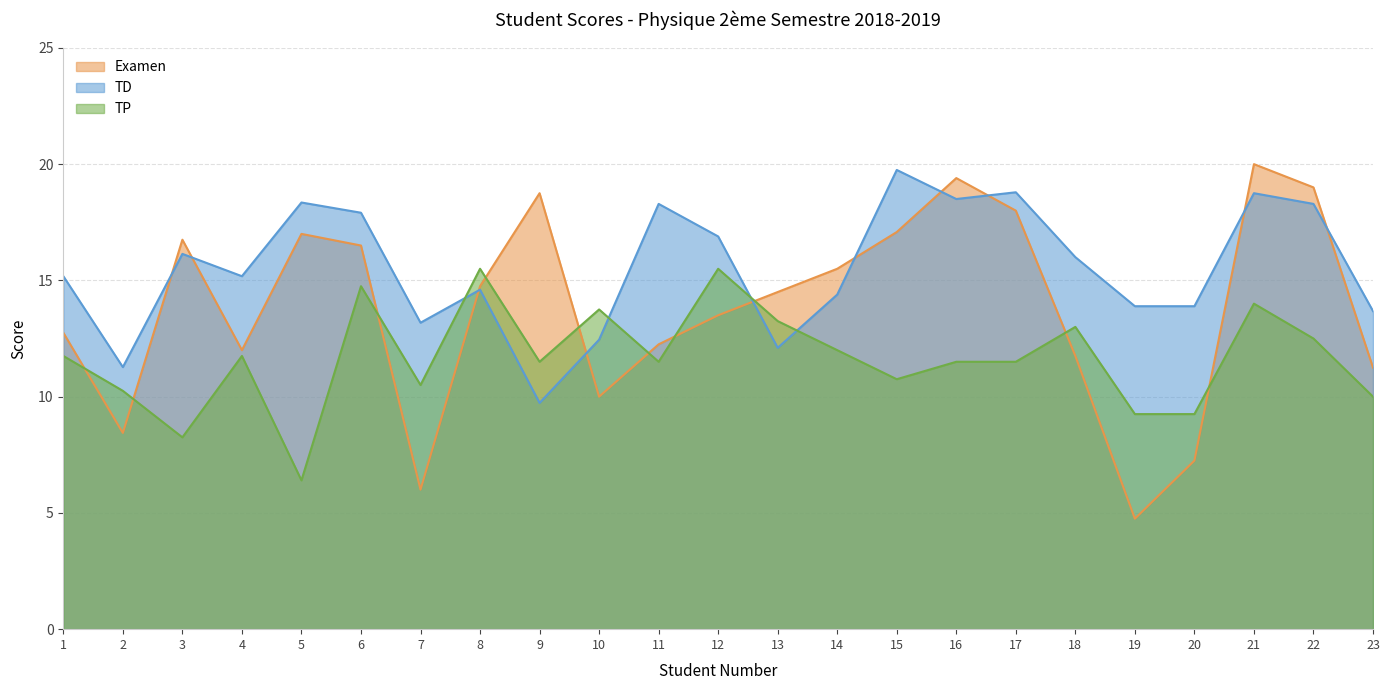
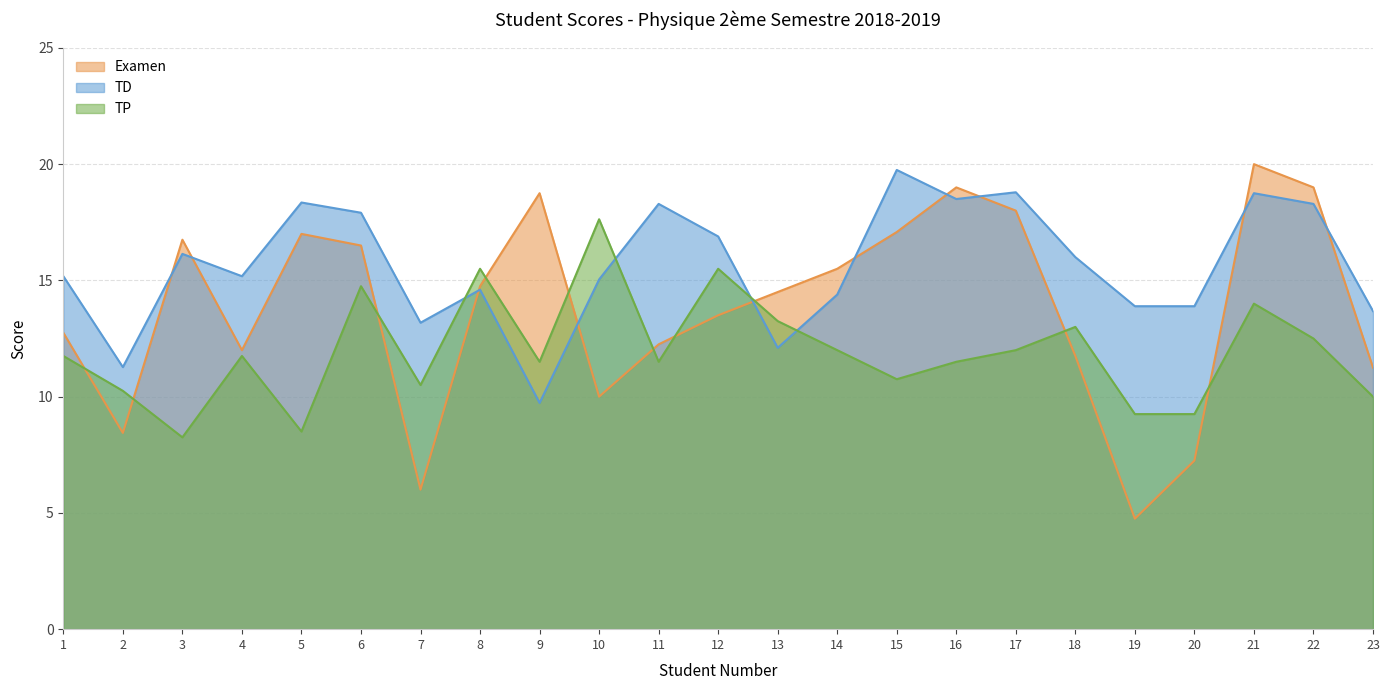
  {
    "Examen": {
      "1": 12.8,
      "2": 8.4,
      "3": 16.8,
      "4": 12.0,
      "5": 17.0,
      "6": 16.5,
      "7": 6.0,
      "8": 14.8,
      "9": 18.8,
      "10": 10.0,
      "11": 12.3,
      "12": 13.5,
      "13": 14.5,
      "14": 15.5,
      "15": 17.1,
-     "16": 19.4,
+     "16": 19.0,
      "17": 18.0,
      "18": 11.8,
      "19": 4.8,
      "20": 7.3,
      "21": 20.0,
      "22": 19.0,
      "23": 11.3
    },
    "TD": {
      "1": 15.2,
      "2": 11.3,
      "3": 16.1,
      "4": 15.2,
      "5": 18.4,
      "6": 17.9,
      "7": 13.2,
      "8": 14.6,
      "9": 9.7,
-     "10": 12.5,
+     "10": 15.0,
      "11": 18.3,
      "12": 16.9,
      "13": 12.1,
      "14": 14.4,
      "15": 19.8,
      "16": 18.5,
      "17": 18.8,
      "18": 16.0,
      "19": 13.9,
      "20": 13.9,
      "21": 18.8,
      "22": 18.3,
      "23": 13.7
    },
    "TP": {
      "1": 11.8,
      "2": 10.3,
      "3": 8.3,
      "4": 11.8,
-     "5": 6.4,
+     "5": 8.5,
      "6": 14.8,
      "7": 10.5,
      "8": 15.5,
      "9": 11.5,
-     "10": 13.8,
+     "10": 17.6,
      "11": 11.5,
      "12": 15.5,
      "13": 13.3,
      "14": 12.0,
      "15": 10.8,
      "16": 11.5,
-     "17": 11.5,
+     "17": 12.0,
      "18": 13.0,
      "19": 9.3,
      "20": 9.3,
      "21": 14.0,
      "22": 12.5,
      "23": 10.0
    }
  }
